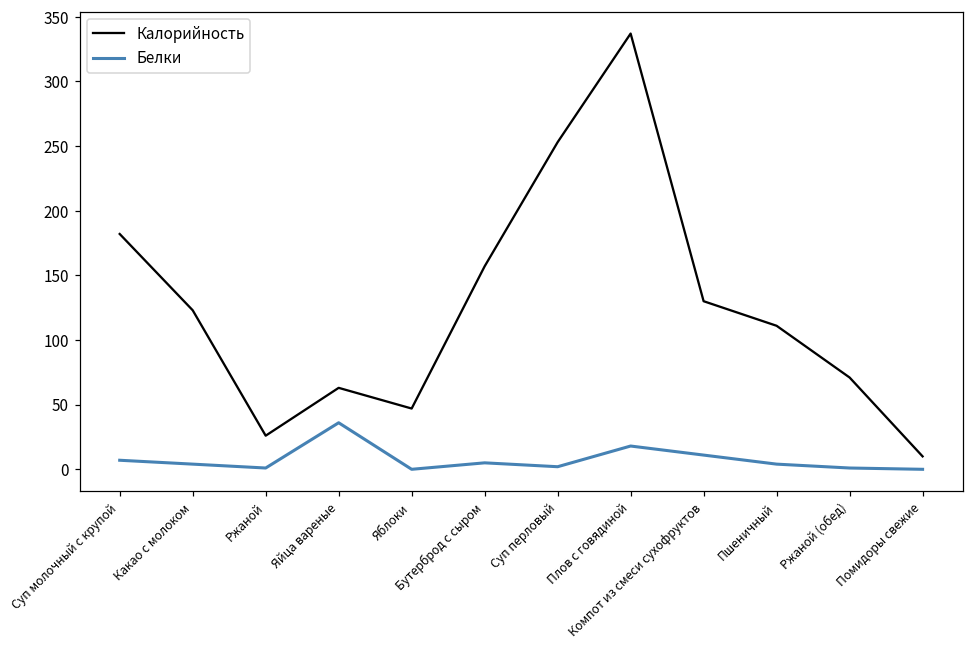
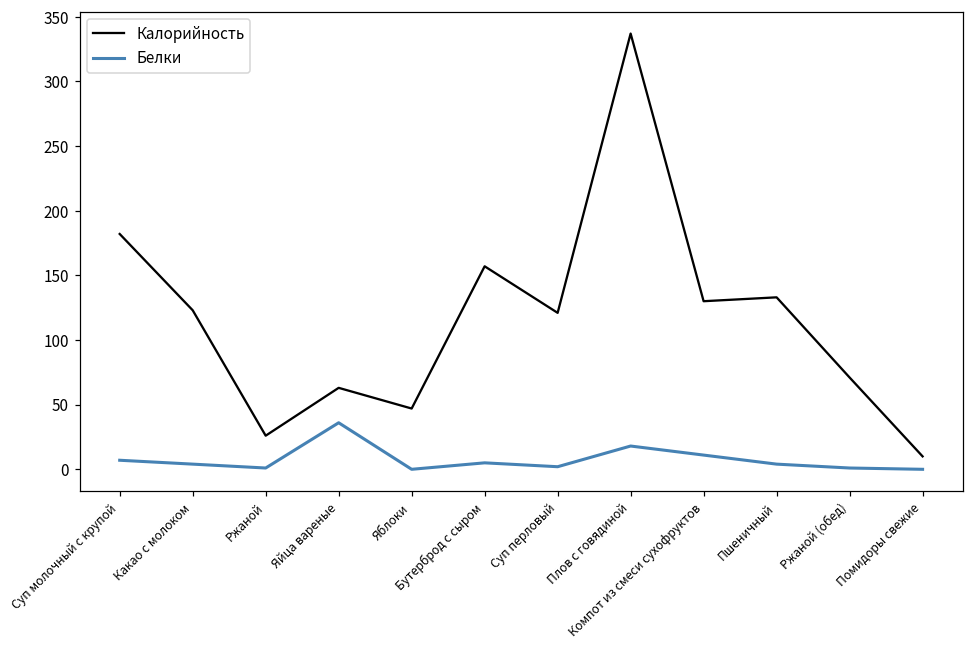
  {
    "Калорийность": {
      "Суп молочный с крупой": 182,
      "Какао с молоком": 123,
      "Ржаной": 26,
      "Яйца вареные": 63,
      "Яблоки": 47,
      "Бутерброд с сыром": 157,
-     "Суп перловый": 253,
+     "Суп перловый": 121,
      "Плов с говядиной": 337,
      "Компот из смеси сухофруктов": 130,
-     "Пшеничный": 111,
+     "Пшеничный": 133,
      "Ржаной (обед)": 71,
      "Помидоры свежие": 10
    },
    "Белки": {
      "Суп молочный с крупой": 7,
      "Какао с молоком": 4,
      "Ржаной": 1,
      "Яйца вареные": 36,
      "Яблоки": 0,
      "Бутерброд с сыром": 5,
      "Суп перловый": 2,
      "Плов с говядиной": 18,
      "Компот из смеси сухофруктов": 11,
      "Пшеничный": 4,
      "Ржаной (обед)": 1,
      "Помидоры свежие": 0
    }
  }
